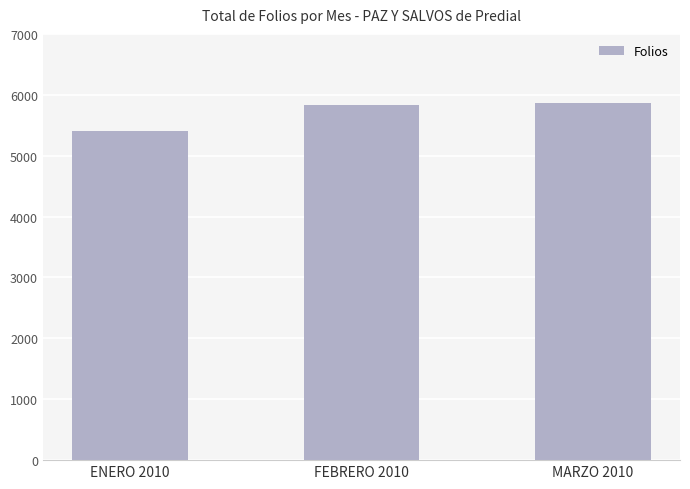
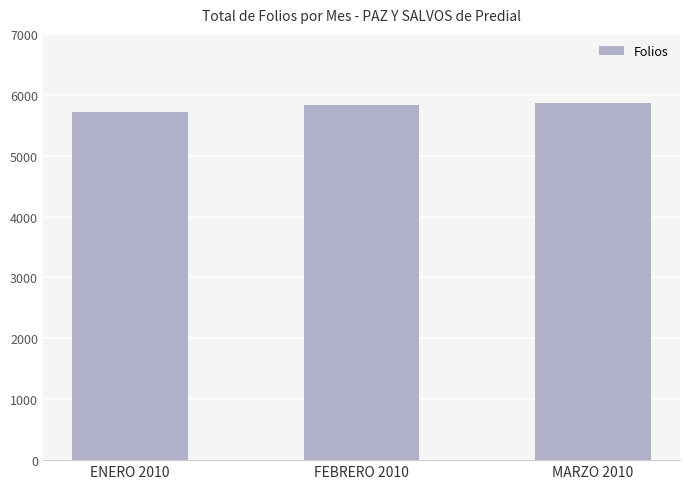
  {
-   "ENERO 2010": 5400,
+   "ENERO 2010": 5700,
    "FEBRERO 2010": 5800,
    "MARZO 2010": 5900
  }
